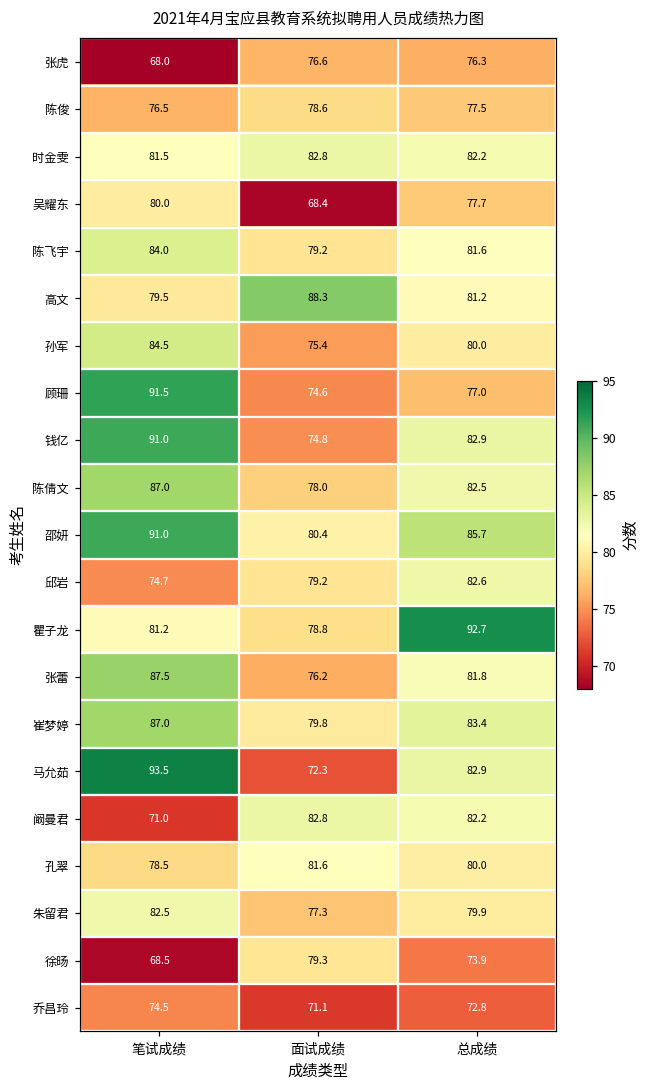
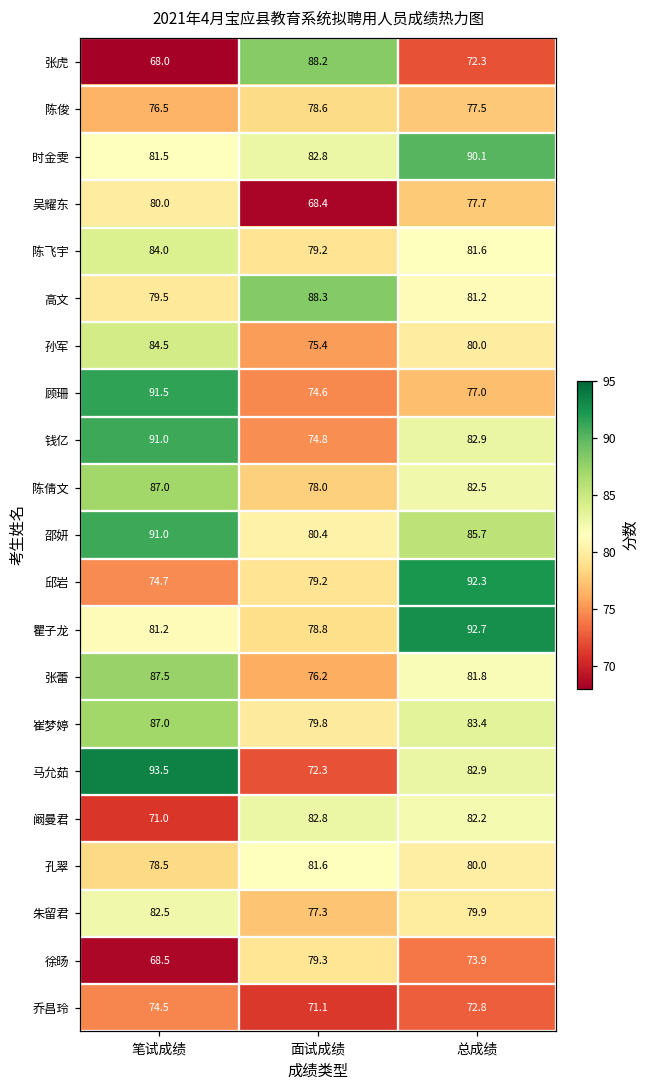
  {
    "张虎": {
      "笔试成绩": 68.0,
-     "面试成绩": 76.6,
-     "总成绩": 76.3
+     "面试成绩": 88.2,
+     "总成绩": 72.3
    },
    "陈俊": {
      "笔试成绩": 76.5,
      "面试成绩": 78.6,
      "总成绩": 77.5
    },
    "时金雯": {
      "笔试成绩": 81.5,
      "面试成绩": 82.8,
-     "总成绩": 82.2
+     "总成绩": 90.1
    },
    "吴耀东": {
      "笔试成绩": 80.0,
      "面试成绩": 68.4,
      "总成绩": 77.7
    },
    "陈飞宇": {
      "笔试成绩": 84.0,
      "面试成绩": 79.2,
      "总成绩": 81.6
    },
    "高文": {
      "笔试成绩": 79.5,
      "面试成绩": 88.3,
      "总成绩": 81.2
    },
    "孙军": {
      "笔试成绩": 84.5,
      "面试成绩": 75.4,
      "总成绩": 80.0
    },
    "顾珊": {
      "笔试成绩": 91.5,
      "面试成绩": 74.6,
      "总成绩": 77.0
    },
    "钱亿": {
      "笔试成绩": 91.0,
      "面试成绩": 74.8,
      "总成绩": 82.9
    },
    "陈倩文": {
      "笔试成绩": 87.0,
      "面试成绩": 78.0,
      "总成绩": 82.5
    },
    "邵妍": {
      "笔试成绩": 91.0,
      "面试成绩": 80.4,
      "总成绩": 85.7
    },
    "邱岩": {
      "笔试成绩": 74.7,
      "面试成绩": 79.2,
-     "总成绩": 82.6
+     "总成绩": 92.3
    },
    "瞿子龙": {
      "笔试成绩": 81.2,
      "面试成绩": 78.8,
      "总成绩": 92.7
    },
    "张蕾": {
      "笔试成绩": 87.5,
      "面试成绩": 76.2,
      "总成绩": 81.8
    },
    "崔梦婷": {
      "笔试成绩": 87.0,
      "面试成绩": 79.8,
      "总成绩": 83.4
    },
    "马允茹": {
      "笔试成绩": 93.5,
      "面试成绩": 72.3,
      "总成绩": 82.9
    },
    "阚曼君": {
      "笔试成绩": 71.0,
      "面试成绩": 82.8,
      "总成绩": 82.2
    },
    "孔翠": {
      "笔试成绩": 78.5,
      "面试成绩": 81.6,
      "总成绩": 80.0
    },
    "朱留君": {
      "笔试成绩": 82.5,
      "面试成绩": 77.3,
      "总成绩": 79.9
    },
    "徐旸": {
      "笔试成绩": 68.5,
      "面试成绩": 79.3,
      "总成绩": 73.9
    },
    "乔昌玲": {
      "笔试成绩": 74.5,
      "面试成绩": 71.1,
      "总成绩": 72.8
    }
  }
